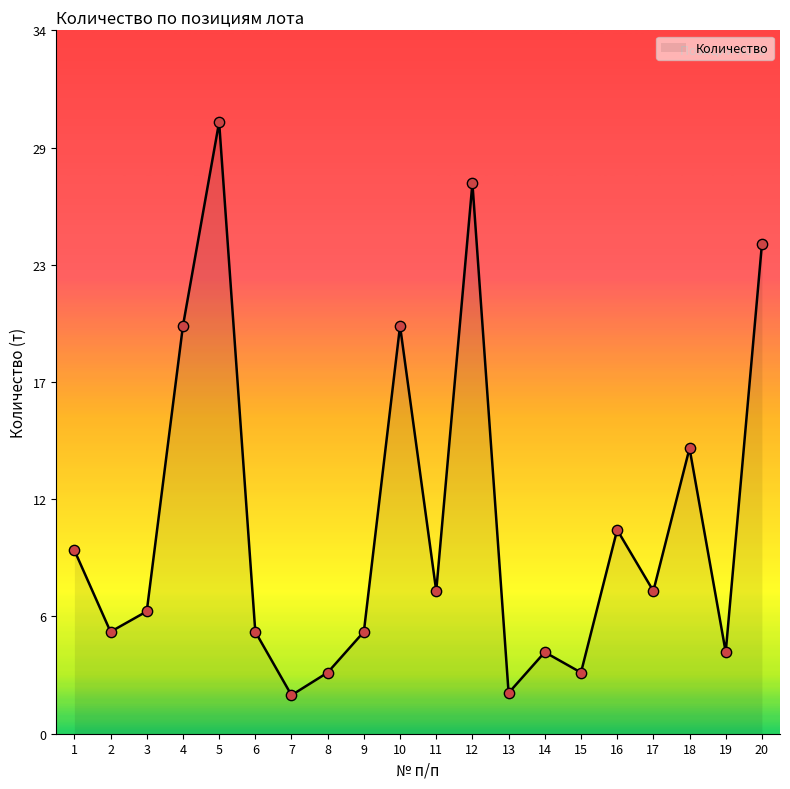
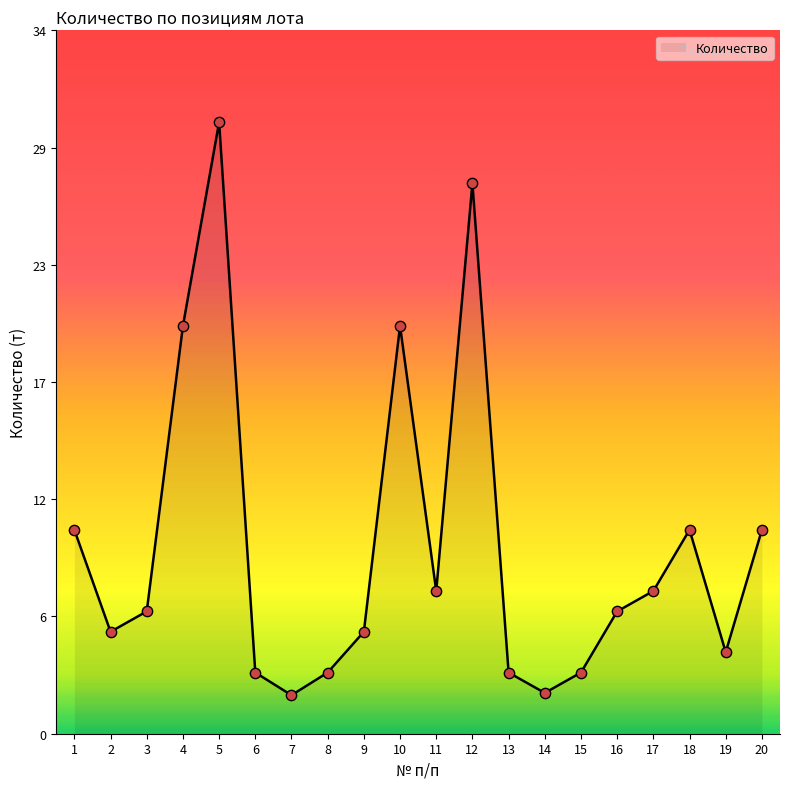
  {
-   "1": 9,
+   "1": 10,
    "2": 5,
    "3": 6,
    "4": 20,
    "5": 30,
-   "6": 5,
+   "6": 3,
    "7": 2,
    "8": 3,
    "9": 5,
    "10": 20,
    "11": 7,
    "12": 27,
-   "13": 2,
-   "14": 4,
+   "13": 3,
+   "14": 2,
    "15": 3,
-   "16": 10,
+   "16": 6,
    "17": 7,
-   "18": 14,
+   "18": 10,
    "19": 4,
-   "20": 24
+   "20": 10
  }
